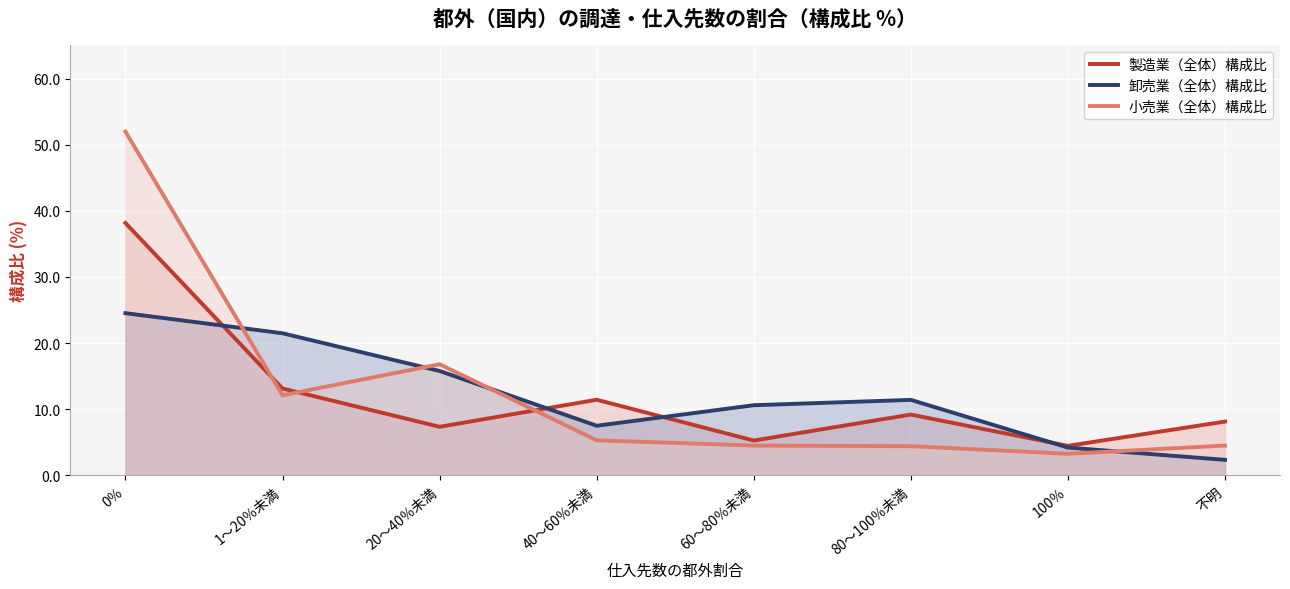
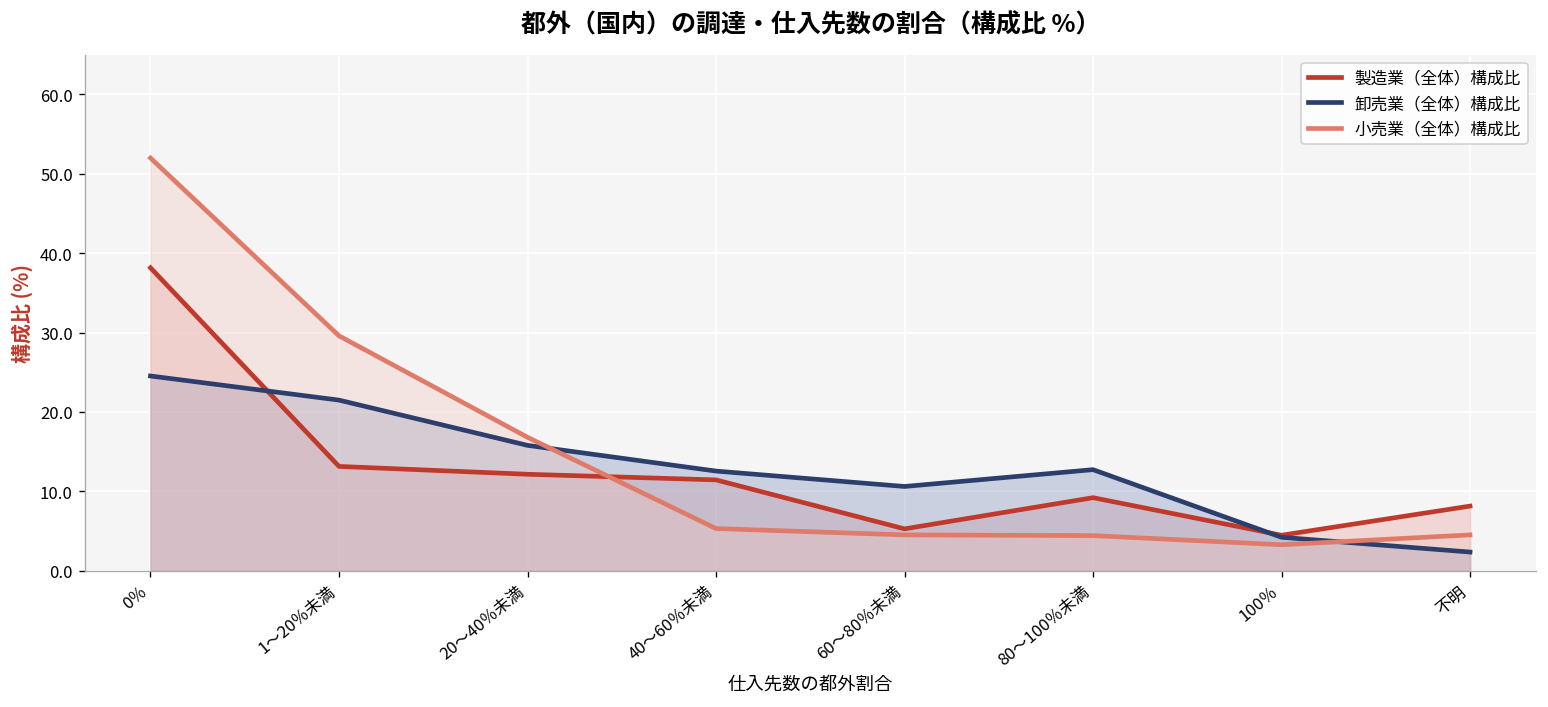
  {
    "製造業（全体）構成比": {
      "0％": 38,
      "1～20％未満": 13,
-     "20～40％未満": 7,
+     "20～40％未満": 12,
      "40～60％未満": 11,
      "60～80％未満": 5,
      "80～100％未満": 9,
      "不明": 8
    },
    "卸売業（全体）構成比": {
      "0％": 25,
      "1～20％未満": 21,
      "20～40％未満": 16,
-     "40～60％未満": 8,
+     "40～60％未満": 13,
      "60～80％未満": 11,
-     "80～100％未満": 11,
+     "80～100％未満": 13,
      "不明": 2
    },
    "小売業（全体）構成比": {
      "0％": 52,
-     "1～20％未満": 12,
+     "1～20％未満": 30,
      "20～40％未満": 17,
      "40～60％未満": 5,
      "60～80％未満": 5,
      "80～100％未満": 4,
      "100％": 3,
      "不明": 5
    }
  }
